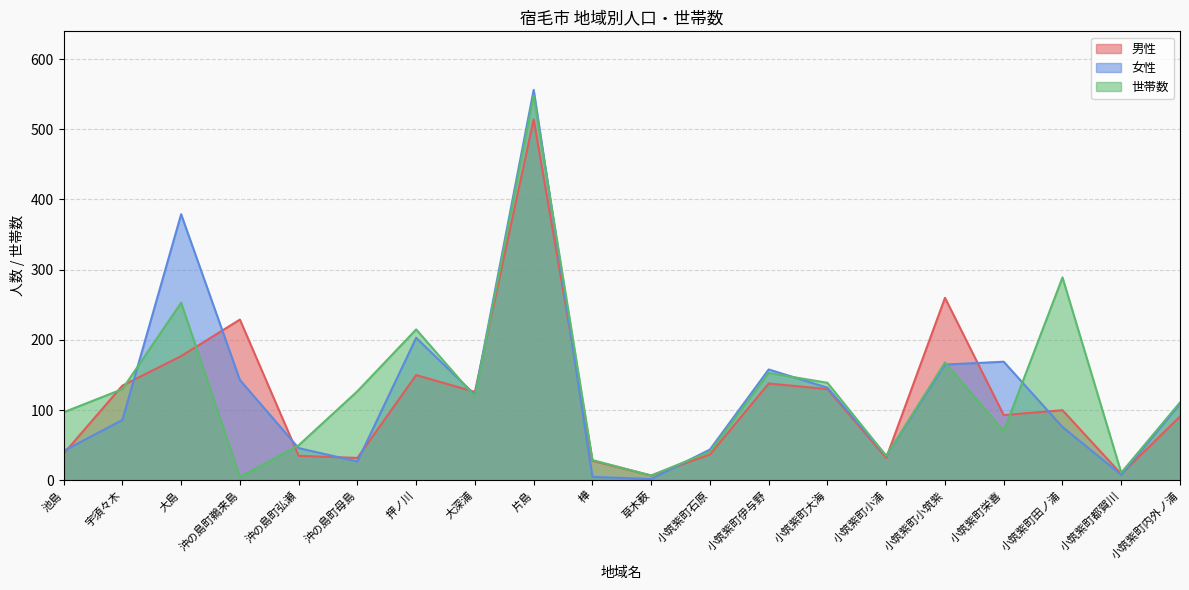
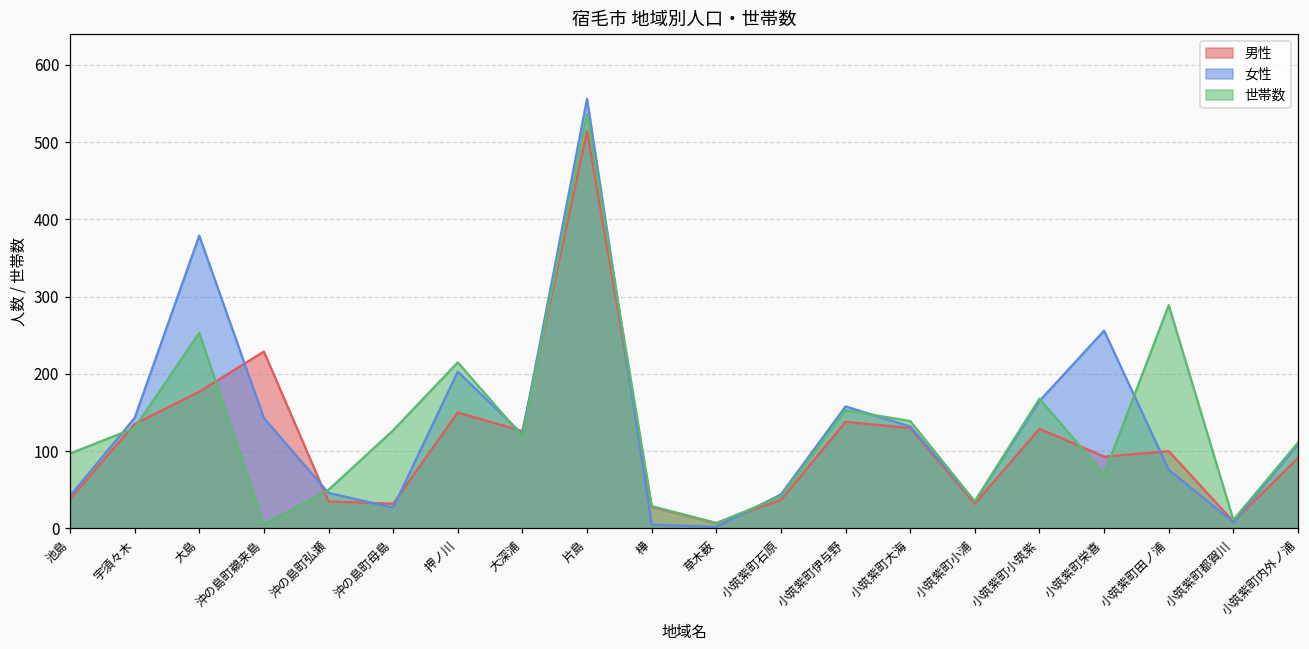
  {
    "男性": {
      "池島": 40,
      "宇須々木": 140,
      "大島": 180,
      "沖の島町鵜来島": 230,
      "沖の島町弘瀬": 40,
      "沖の島町母島": 30,
      "押ノ川": 150,
      "大深浦": 130,
      "片島": 510,
      "小筑紫町石原": 40,
      "小筑紫町伊与野": 140,
-     "小筑紫町小筑紫": 260,
+     "小筑紫町小筑紫": 130,
      "小筑紫町栄喜": 90,
      "小筑紫町田ノ浦": 100,
      "小筑紫町内外ノ浦": 90
    },
    "女性": {
      "池島": 40,
-     "宇須々木": 90,
+     "宇須々木": 140,
      "大島": 380,
      "沖の島町鵜来島": 140,
      "沖の島町弘瀬": 50,
      "沖の島町母島": 30,
      "押ノ川": 200,
      "片島": 560,
      "樺": 10,
      "草木薮": 0,
      "小筑紫町伊与野": 160,
-     "小筑紫町栄喜": 170,
+     "小筑紫町栄喜": 260,
      "小筑紫町田ノ浦": 80
    },
    "世帯数": {
      "池島": 100,
      "宇須々木": 130,
      "大島": 250,
      "沖の島町鵜来島": 10,
      "沖の島町弘瀬": 50,
      "沖の島町母島": 130,
      "押ノ川": 220,
-     "片島": 550,
+     "片島": 540,
      "小筑紫町伊与野": 150,
      "小筑紫町大海": 140,
      "小筑紫町栄喜": 70,
      "小筑紫町田ノ浦": 290
    }
  }
